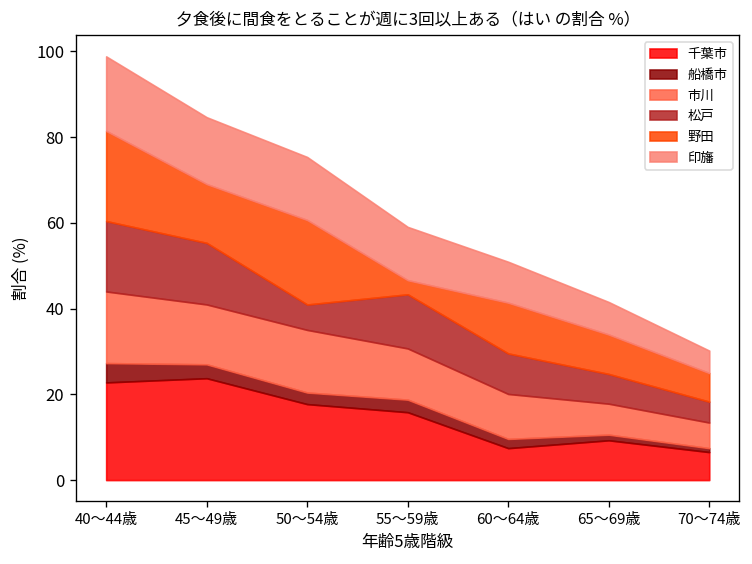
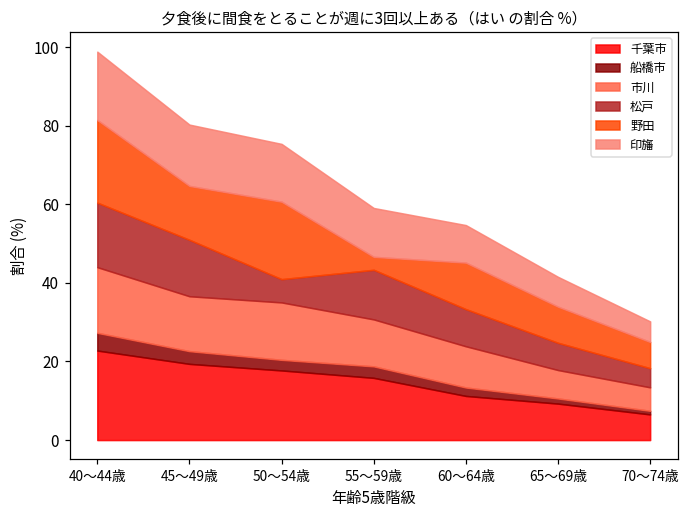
  {
    "千葉市": {
      "40～44歳": 23,
-     "45～49歳": 24,
+     "45～49歳": 19,
      "50～54歳": 18,
      "55～59歳": 16,
-     "60～64歳": 7,
+     "60～64歳": 11,
      "65～69歳": 9,
      "70～74歳": 7
    },
    "船橋市": {
      "40～44歳": 5,
      "45～49歳": 3,
      "50～54歳": 3,
      "55～59歳": 3,
      "60～64歳": 2,
      "65～69歳": 1,
      "70～74歳": 1
    },
    "松戸": {
      "40～44歳": 16,
      "45～49歳": 14,
      "50～54歳": 6,
      "55～59歳": 13,
      "60～64歳": 9,
      "65～69歳": 7,
      "70～74歳": 5
    },
    "野田": {
      "40～44歳": 21,
      "45～49歳": 14,
      "50～54歳": 20,
      "55～59歳": 3,
      "60～64歳": 12,
      "65～69歳": 9,
      "70～74歳": 7
    }
  }
